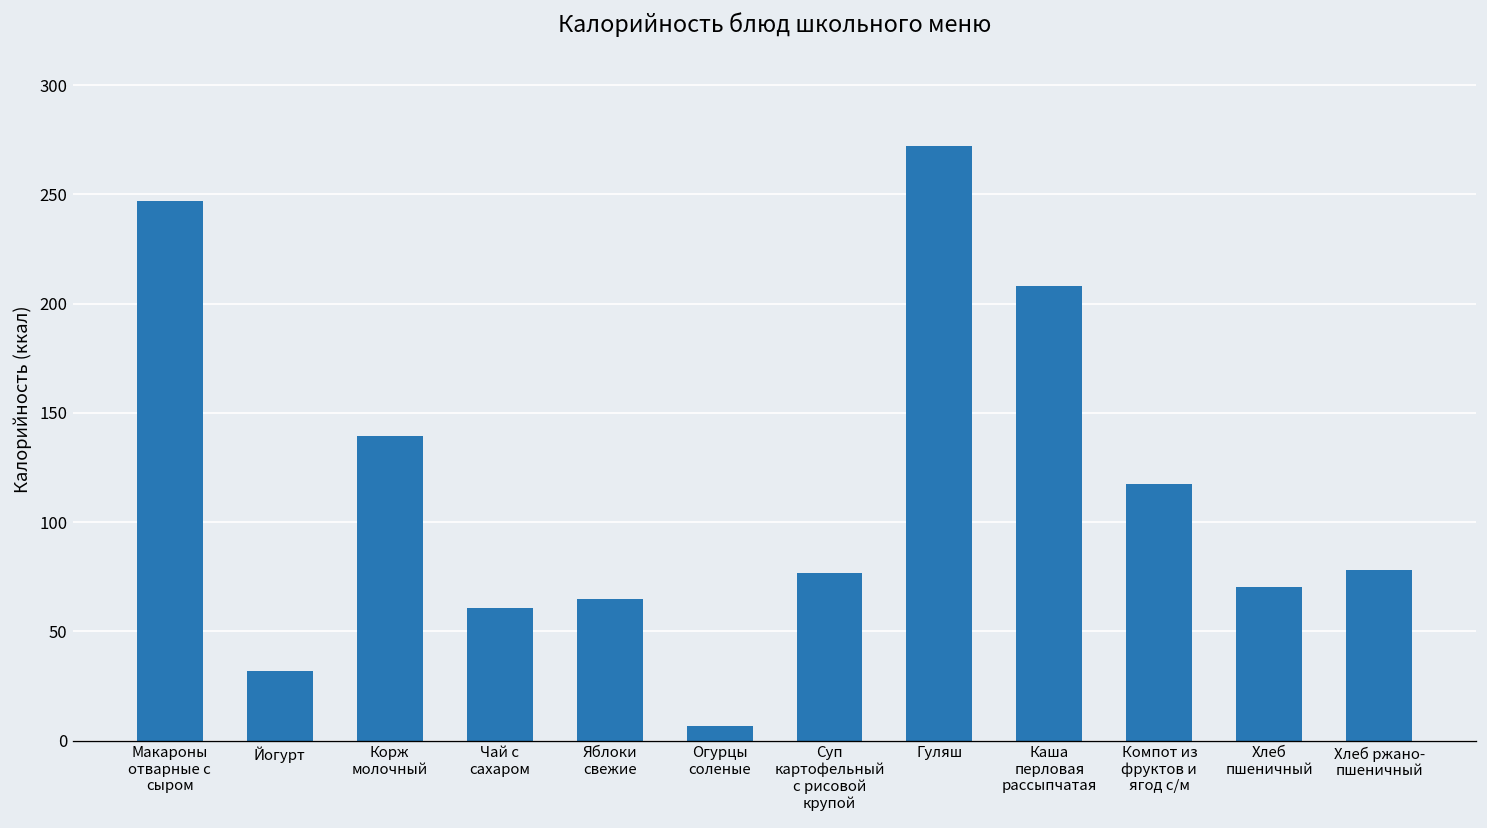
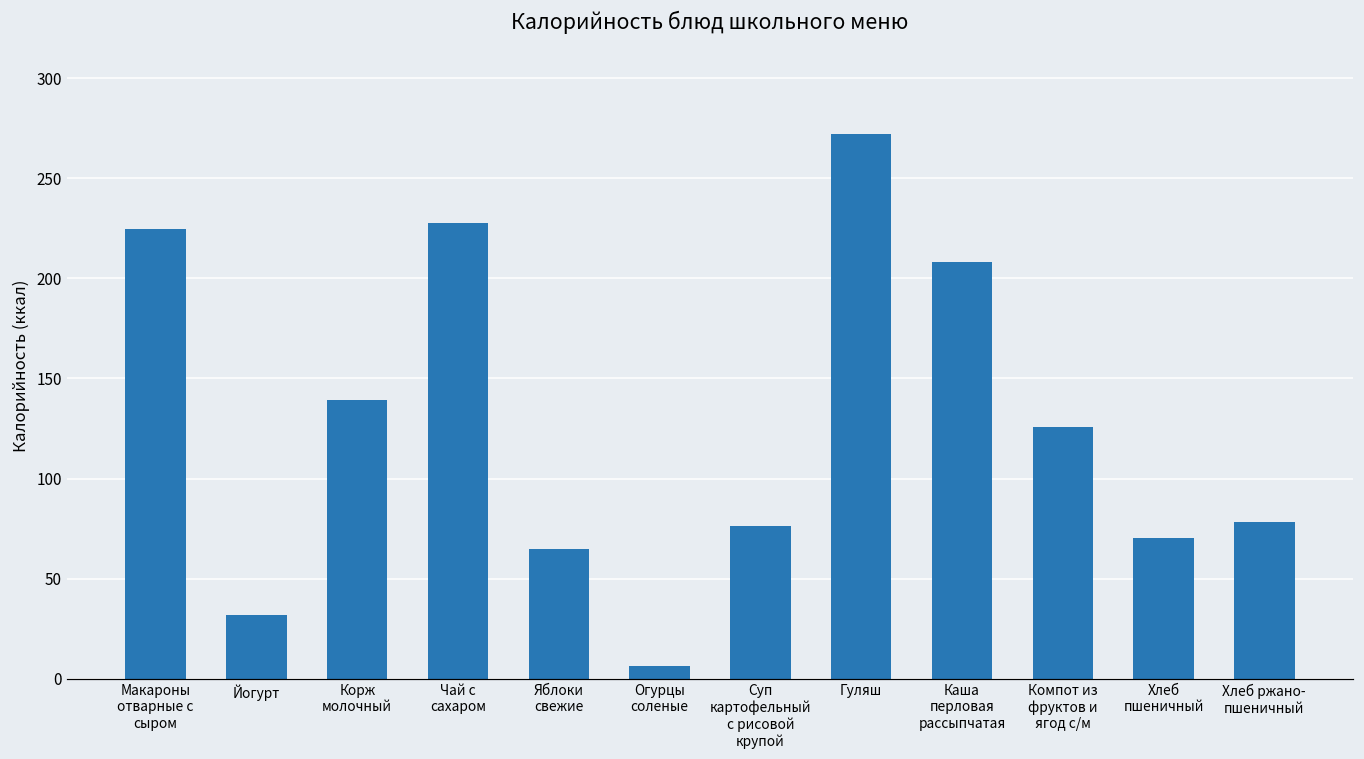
  {
-   "Макароны отварные с сыром": 247,
+   "Макароны отварные с сыром": 225,
    "Йогурт": 32,
    "Корж молочный": 139,
-   "Чай с сахаром": 61,
+   "Чай с сахаром": 228,
    "Яблоки свежие": 65,
    "Огурцы соленые": 7,
    "Суп картофельный с рисовой крупой": 77,
    "Гуляш": 272,
    "Каша перловая рассыпчатая": 208,
-   "Компот из фруктов и ягод с/м": 118,
+   "Компот из фруктов и ягод с/м": 126,
    "Хлеб пшеничный": 70,
    "Хлеб ржано- пшеничный": 78
  }
